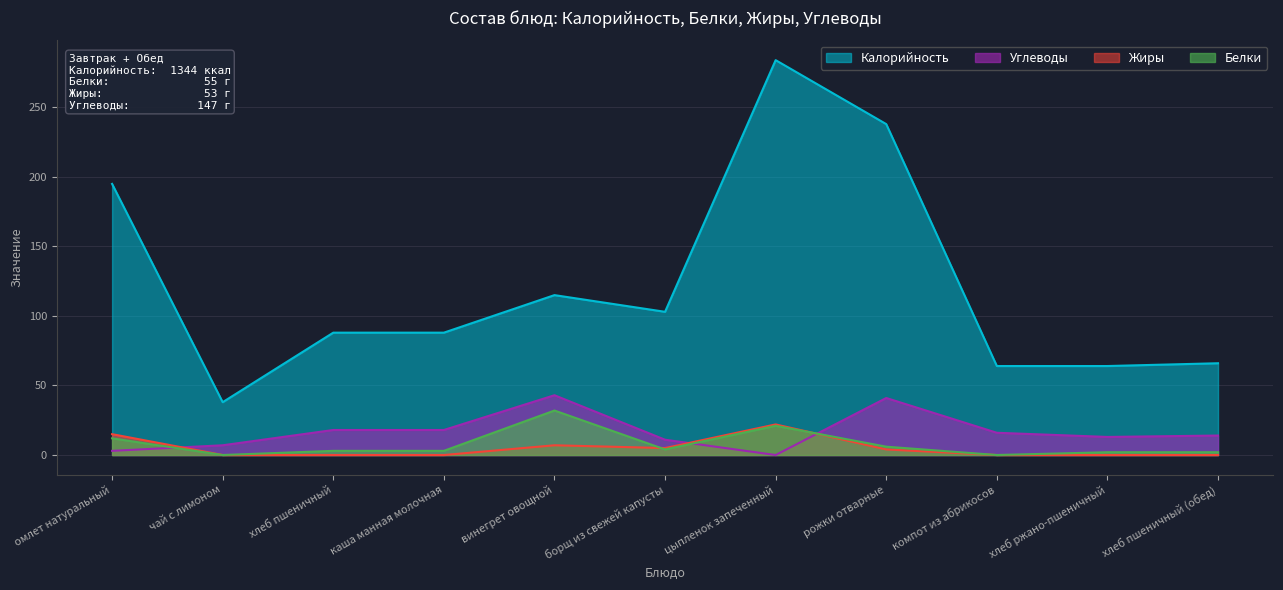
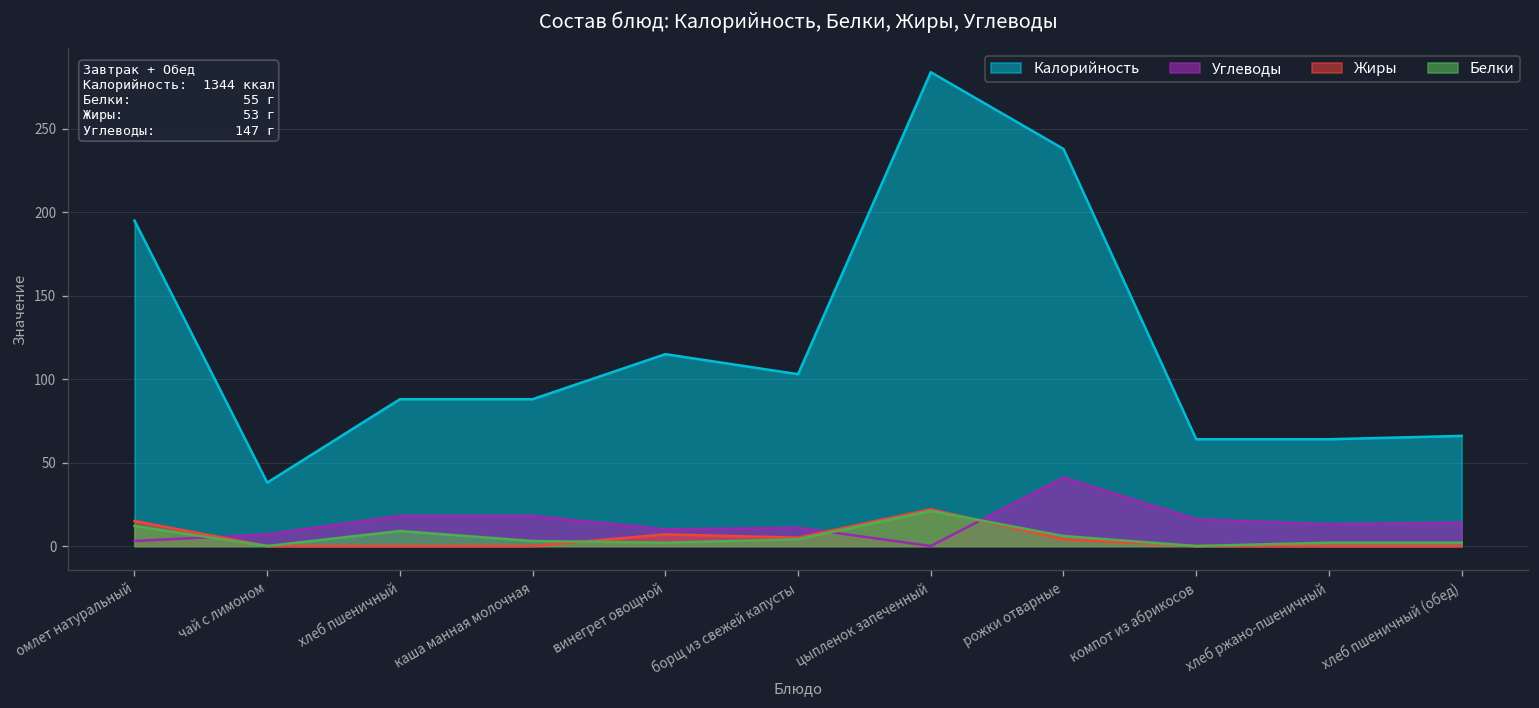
  {
    "Калорийность": {
      "омлет натуральный": 195,
      "чай с лимоном": 38,
      "хлеб пшеничный": 88,
      "каша манная молочная": 88,
      "винегрет овощной": 115,
      "борщ из свежей капусты": 103,
      "цыпленок запеченный": 284,
      "рожки отварные": 238,
      "компот из абрикосов": 64,
      "хлеб ржано-пшеничный": 64,
      "хлеб пшеничный (обед)": 66
    },
    "Углеводы": {
      "омлет натуральный": 3,
      "чай с лимоном": 7,
      "хлеб пшеничный": 18,
      "каша манная молочная": 18,
-     "винегрет овощной": 43,
+     "винегрет овощной": 10,
      "борщ из свежей капусты": 11,
      "цыпленок запеченный": 0,
      "рожки отварные": 41,
      "компот из абрикосов": 16,
      "хлеб ржано-пшеничный": 13,
      "хлеб пшеничный (обед)": 14
    },
    "Жиры": {
      "омлет натуральный": 15,
      "хлеб пшеничный": 0,
      "каша манная молочная": 0,
      "винегрет овощной": 7,
      "рожки отварные": 4,
      "хлеб ржано-пшеничный": 0,
      "хлеб пшеничный (обед)": 0
    },
    "Белки": {
      "омлет натуральный": 12,
-     "хлеб пшеничный": 3,
+     "хлеб пшеничный": 9,
      "каша манная молочная": 3,
-     "винегрет овощной": 32,
+     "винегрет овощной": 2,
      "рожки отварные": 6,
      "хлеб ржано-пшеничный": 2,
      "хлеб пшеничный (обед)": 2
    }
  }
